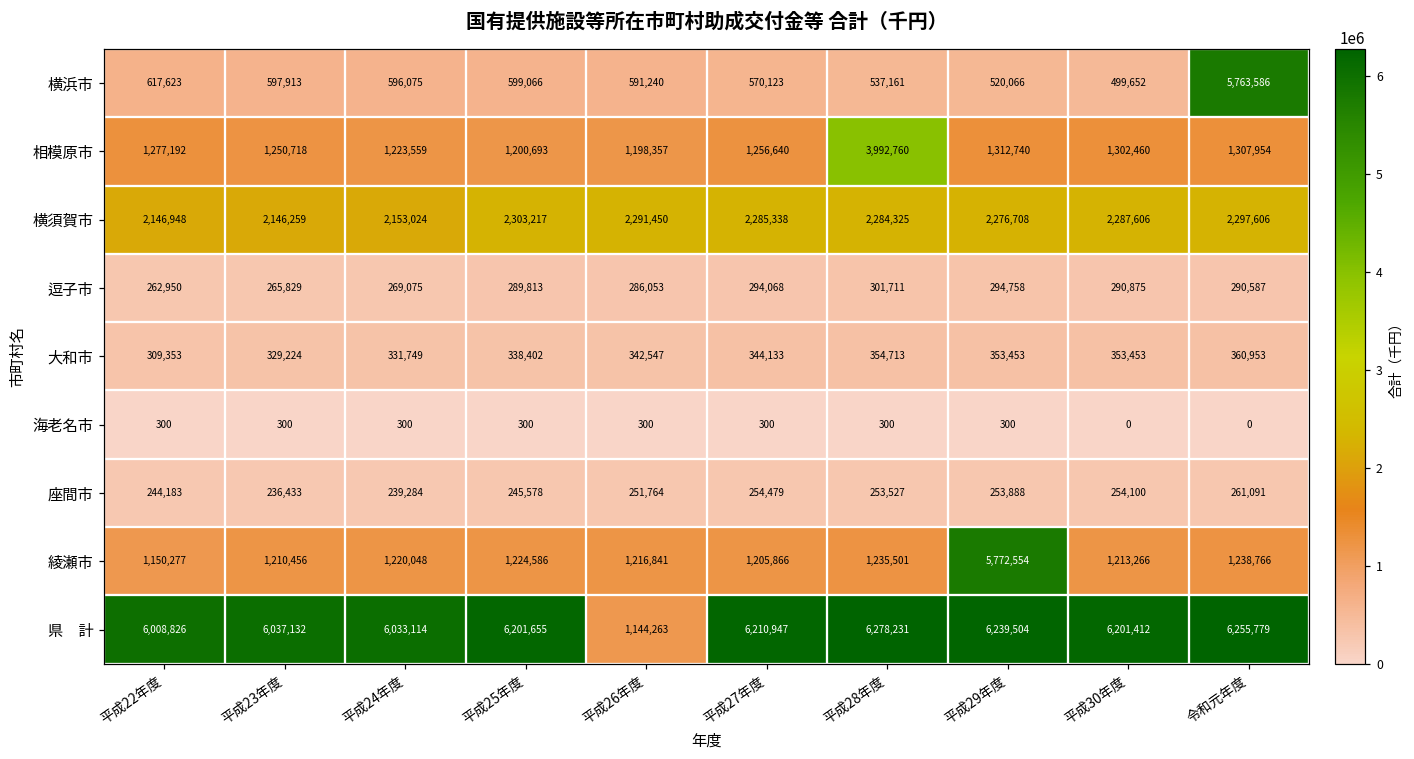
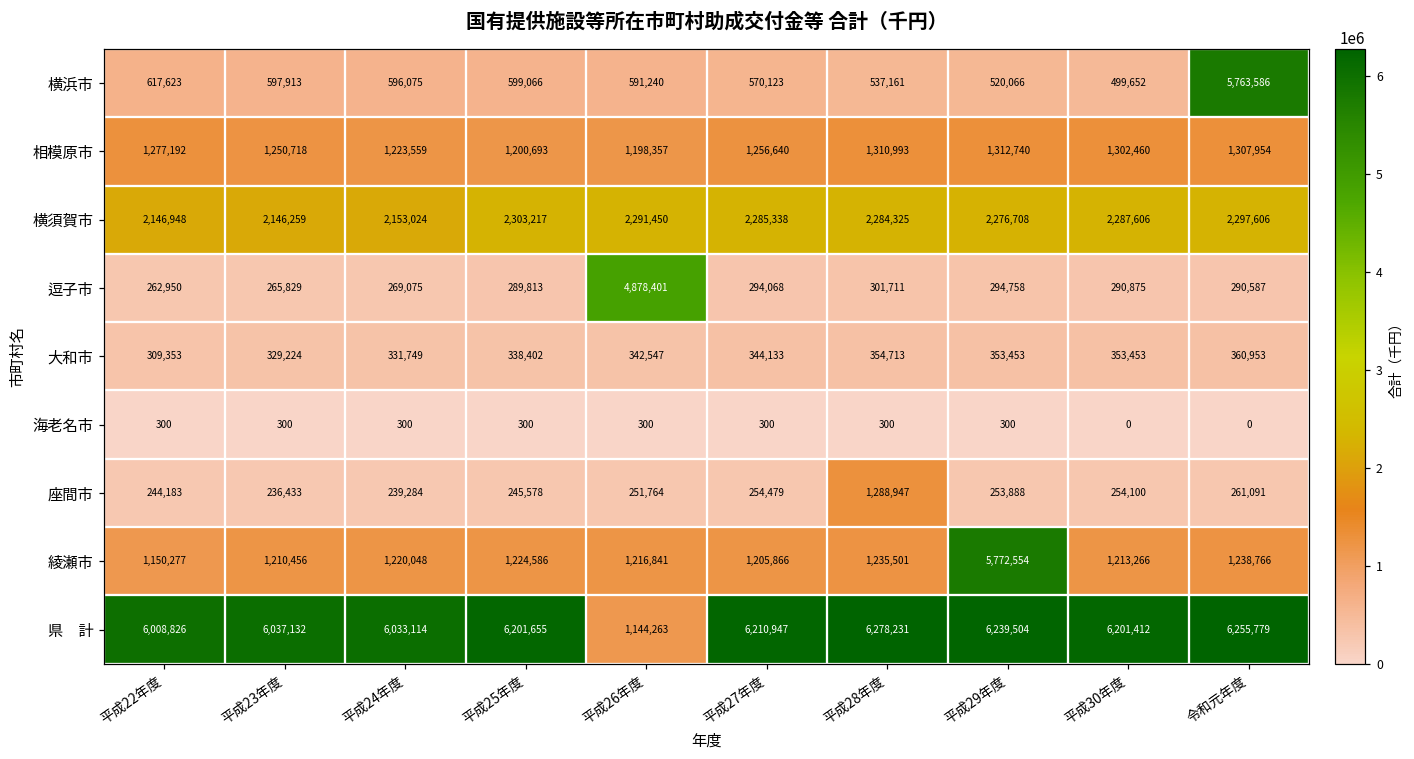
  {
    "横浜市": {
      "平成22年度": "617,623",
      "平成23年度": "597,913",
      "平成24年度": "596,075",
      "平成25年度": "599,066",
      "平成26年度": "591,240",
      "平成27年度": "570,123",
      "平成28年度": "537,161",
      "平成29年度": "520,066",
      "平成30年度": "499,652",
      "令和元年度": "5,763,586"
    },
    "相模原市": {
      "平成22年度": "1,277,192",
      "平成23年度": "1,250,718",
      "平成24年度": "1,223,559",
      "平成25年度": "1,200,693",
      "平成26年度": "1,198,357",
      "平成27年度": "1,256,640",
-     "平成28年度": "3,992,760",
+     "平成28年度": "1,310,993",
      "平成29年度": "1,312,740",
      "平成30年度": "1,302,460",
      "令和元年度": "1,307,954"
    },
    "横須賀市": {
      "平成22年度": "2,146,948",
      "平成23年度": "2,146,259",
      "平成24年度": "2,153,024",
      "平成25年度": "2,303,217",
      "平成26年度": "2,291,450",
      "平成27年度": "2,285,338",
      "平成28年度": "2,284,325",
      "平成29年度": "2,276,708",
      "平成30年度": "2,287,606",
      "令和元年度": "2,297,606"
    },
    "逗子市": {
      "平成22年度": "262,950",
      "平成23年度": "265,829",
      "平成24年度": "269,075",
      "平成25年度": "289,813",
-     "平成26年度": "286,053",
+     "平成26年度": "4,878,401",
      "平成27年度": "294,068",
      "平成28年度": "301,711",
      "平成29年度": "294,758",
      "平成30年度": "290,875",
      "令和元年度": "290,587"
    },
    "大和市": {
      "平成22年度": "309,353",
      "平成23年度": "329,224",
      "平成24年度": "331,749",
      "平成25年度": "338,402",
      "平成26年度": "342,547",
      "平成27年度": "344,133",
      "平成28年度": "354,713",
      "平成29年度": "353,453",
      "平成30年度": "353,453",
      "令和元年度": "360,953"
    },
    "海老名市": {
      "平成22年度": "300",
      "平成23年度": "300",
      "平成24年度": "300",
      "平成25年度": "300",
      "平成26年度": "300",
      "平成27年度": "300",
      "平成28年度": "300",
      "平成29年度": "300",
      "平成30年度": "0",
      "令和元年度": "0"
    },
    "座間市": {
      "平成22年度": "244,183",
      "平成23年度": "236,433",
      "平成24年度": "239,284",
      "平成25年度": "245,578",
      "平成26年度": "251,764",
      "平成27年度": "254,479",
-     "平成28年度": "253,527",
+     "平成28年度": "1,288,947",
      "平成29年度": "253,888",
      "平成30年度": "254,100",
      "令和元年度": "261,091"
    },
    "綾瀬市": {
      "平成22年度": "1,150,277",
      "平成23年度": "1,210,456",
      "平成24年度": "1,220,048",
      "平成25年度": "1,224,586",
      "平成26年度": "1,216,841",
      "平成27年度": "1,205,866",
      "平成28年度": "1,235,501",
      "平成29年度": "5,772,554",
      "平成30年度": "1,213,266",
      "令和元年度": "1,238,766"
    },
    "県 計": {
      "平成22年度": "6,008,826",
      "平成23年度": "6,037,132",
      "平成24年度": "6,033,114",
      "平成25年度": "6,201,655",
      "平成26年度": "1,144,263",
      "平成27年度": "6,210,947",
      "平成28年度": "6,278,231",
      "平成29年度": "6,239,504",
      "平成30年度": "6,201,412",
      "令和元年度": "6,255,779"
    }
  }
